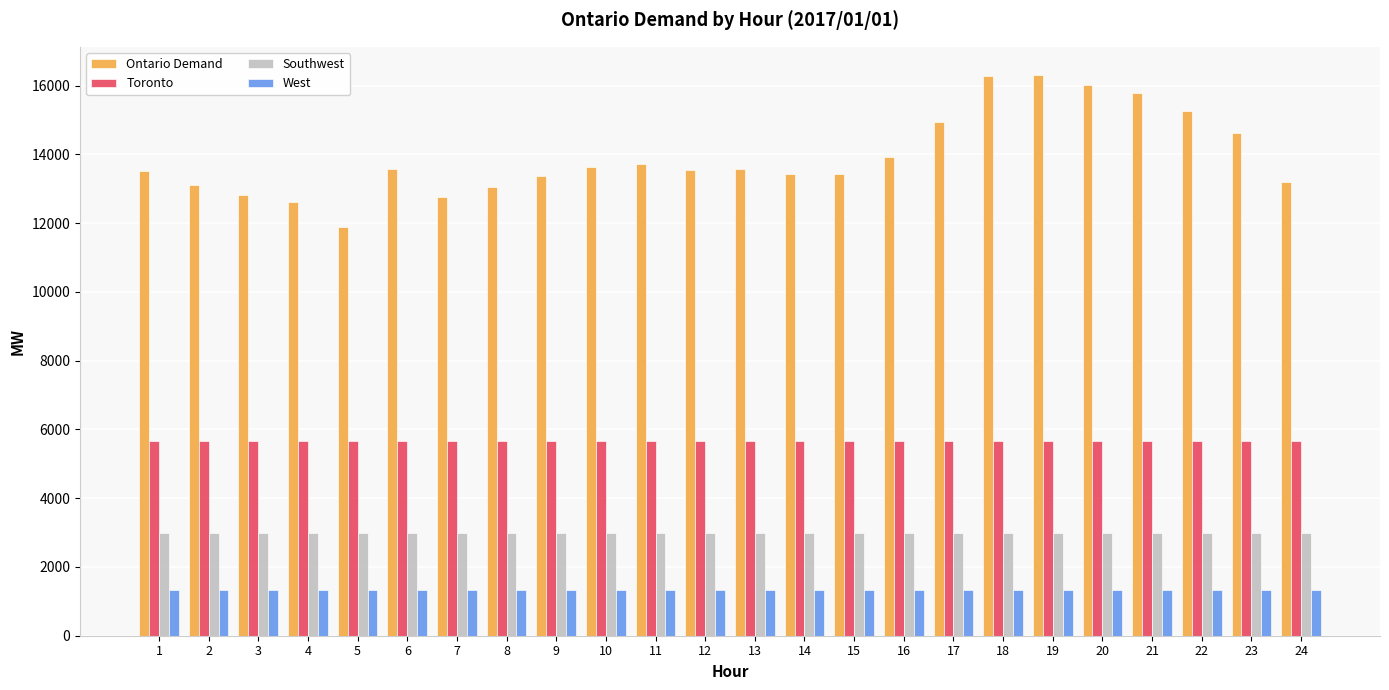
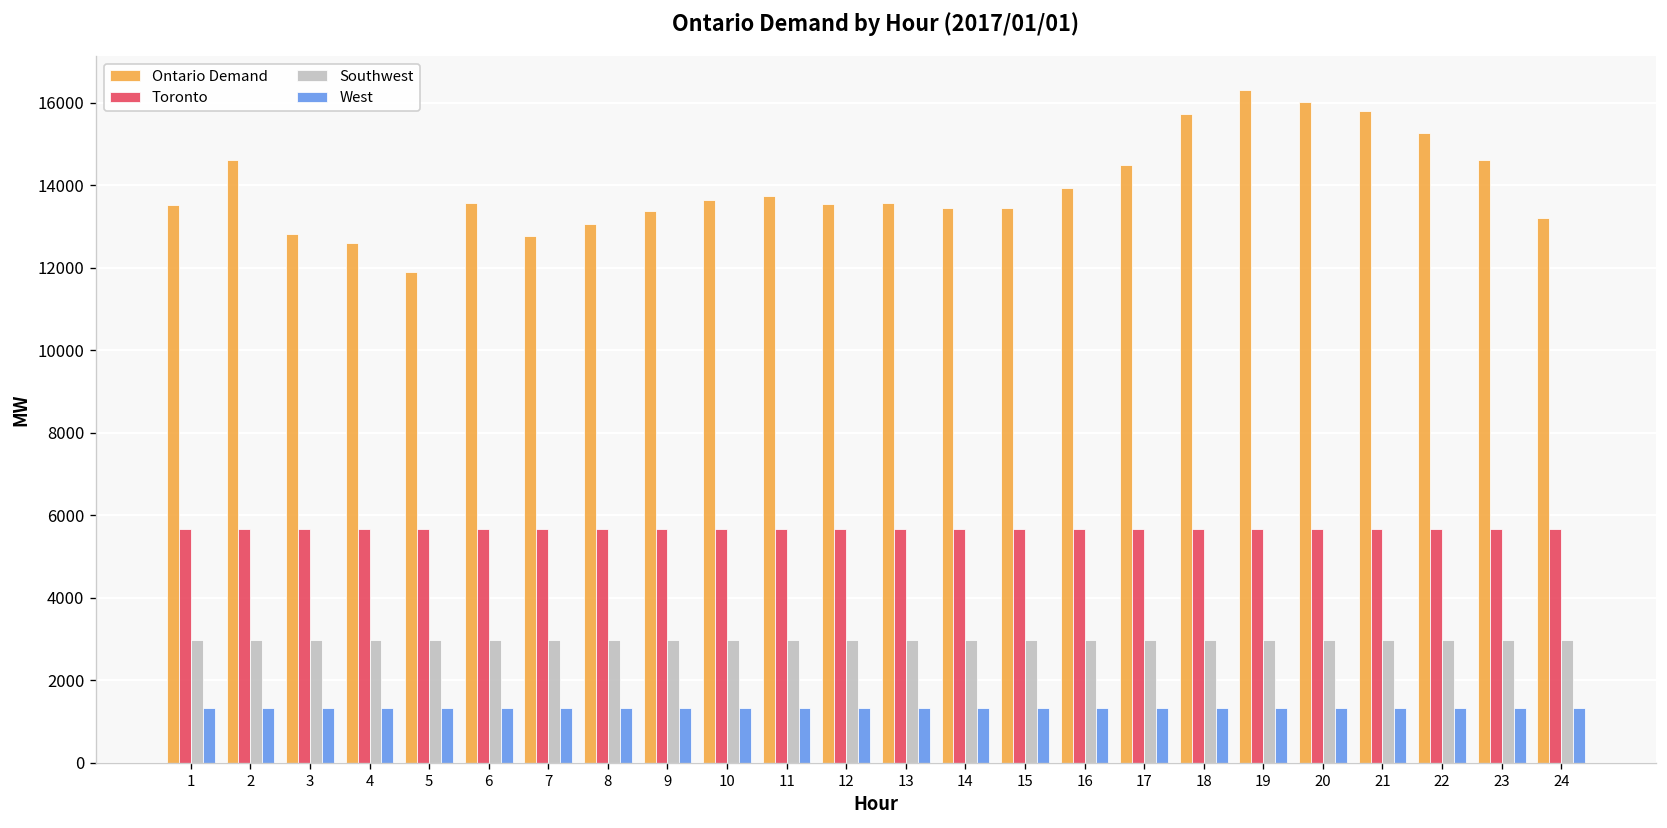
  {
    "Ontario Demand": {
      "1": 13500,
-     "2": 13100,
+     "2": 14600,
      "3": 12800,
      "4": 12600,
      "5": 11900,
      "6": 13600,
      "7": 12800,
      "8": 13100,
      "9": 13400,
      "10": 13600,
      "11": 13700,
      "12": 13600,
      "13": 13600,
      "14": 13400,
      "15": 13400,
      "16": 13900,
-     "17": 14900,
-     "18": 16300,
+     "17": 14500,
+     "18": 15700,
      "19": 16300,
      "20": 16000,
      "21": 15800,
      "22": 15300,
      "23": 14600,
      "24": 13200
    },
    "Toronto": {
      "1": 5700,
      "2": 5700,
      "3": 5700,
      "4": 5700,
      "5": 5700,
      "6": 5700,
      "7": 5700,
      "8": 5700,
      "9": 5700,
      "10": 5700,
      "11": 5700,
      "12": 5700,
      "13": 5700,
      "14": 5700,
      "15": 5700,
      "16": 5700,
      "17": 5700,
      "18": 5700,
      "19": 5700,
      "20": 5700,
      "21": 5700,
      "22": 5700,
      "23": 5700,
      "24": 5700
    },
    "Southwest": {
      "1": 3000,
      "2": 3000,
      "3": 3000,
      "4": 3000,
      "5": 3000,
      "6": 3000,
      "7": 3000,
      "8": 3000,
      "9": 3000,
      "10": 3000,
      "11": 3000,
      "12": 3000,
      "13": 3000,
      "14": 3000,
      "15": 3000,
      "16": 3000,
      "17": 3000,
      "18": 3000,
      "19": 3000,
      "20": 3000,
      "21": 3000,
      "22": 3000,
      "23": 3000,
      "24": 3000
    },
    "West": {
      "1": 1300,
      "2": 1300,
      "3": 1300,
      "4": 1300,
      "5": 1300,
      "6": 1300,
      "7": 1300,
      "8": 1300,
      "9": 1300,
      "10": 1300,
      "11": 1300,
      "12": 1300,
      "13": 1300,
      "14": 1300,
      "15": 1300,
      "16": 1300,
      "17": 1300,
      "18": 1300,
      "19": 1300,
      "20": 1300,
      "21": 1300,
      "22": 1300,
      "23": 1300,
      "24": 1300
    }
  }
